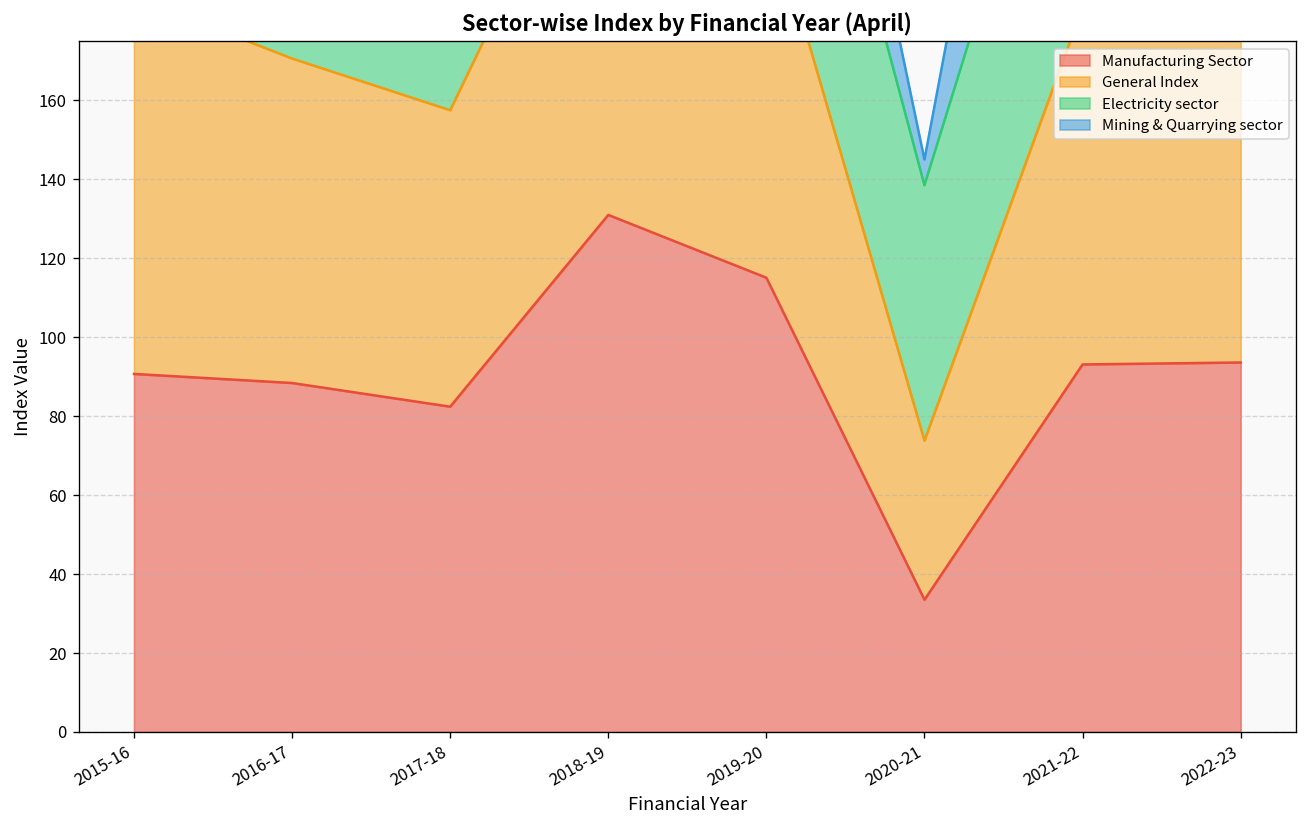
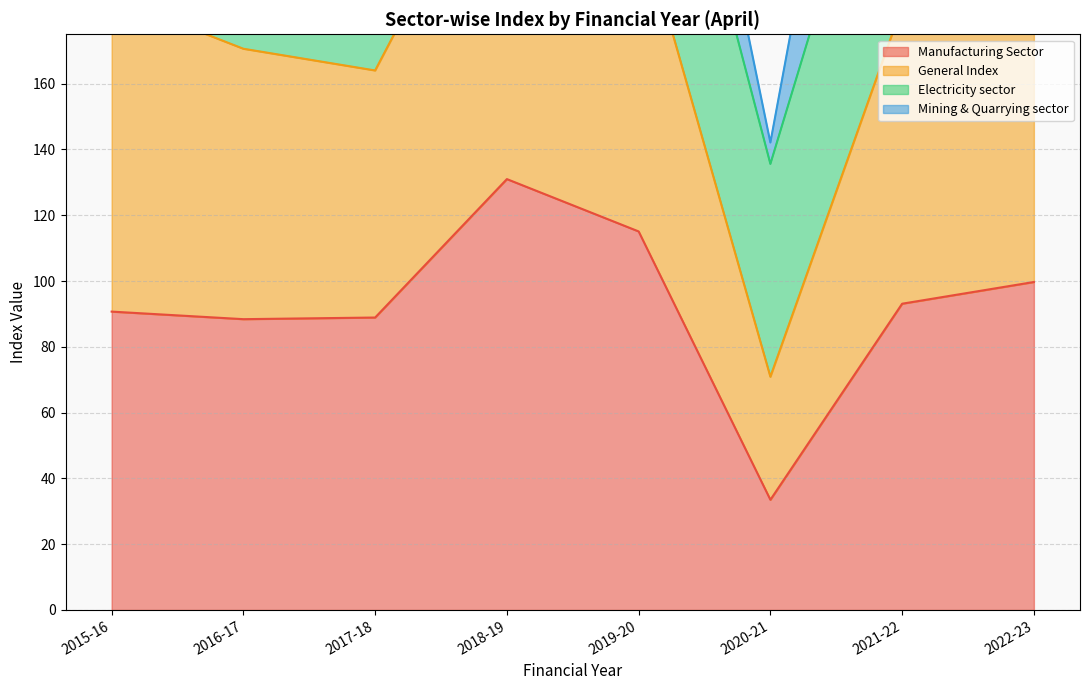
  {
    "Manufacturing Sector": {
      "2015-16": 91,
      "2016-17": 88,
-     "2017-18": 82,
+     "2017-18": 89,
      "2018-19": 131,
      "2019-20": 115,
      "2020-21": 34,
      "2021-22": 93,
-     "2022-23": 94
+     "2022-23": 100
    },
    "General Index": {
      "2016-17": 82,
      "2017-18": 75,
-     "2020-21": 40
+     "2020-21": 37
    },
    "Electricity sector": {
      "2020-21": 65
    },
    "Mining & Quarrying sector": {
      "2020-21": 7
    }
  }
